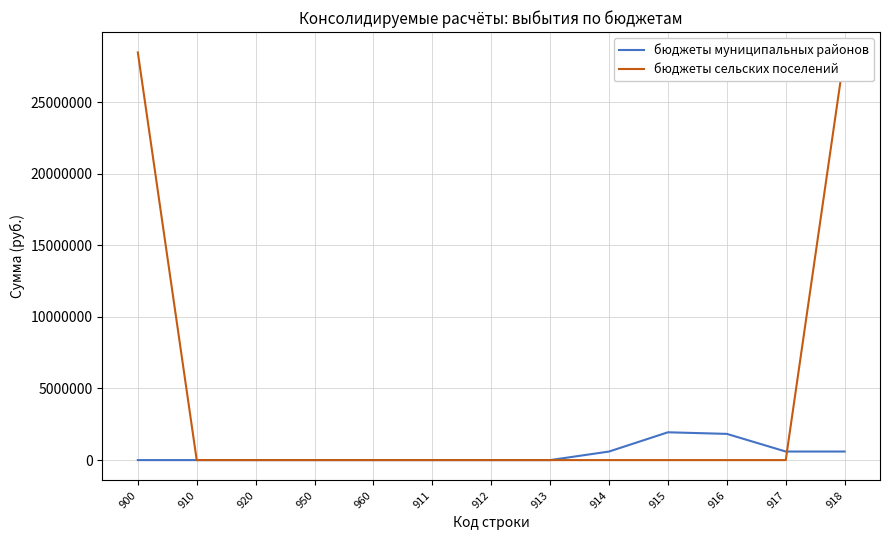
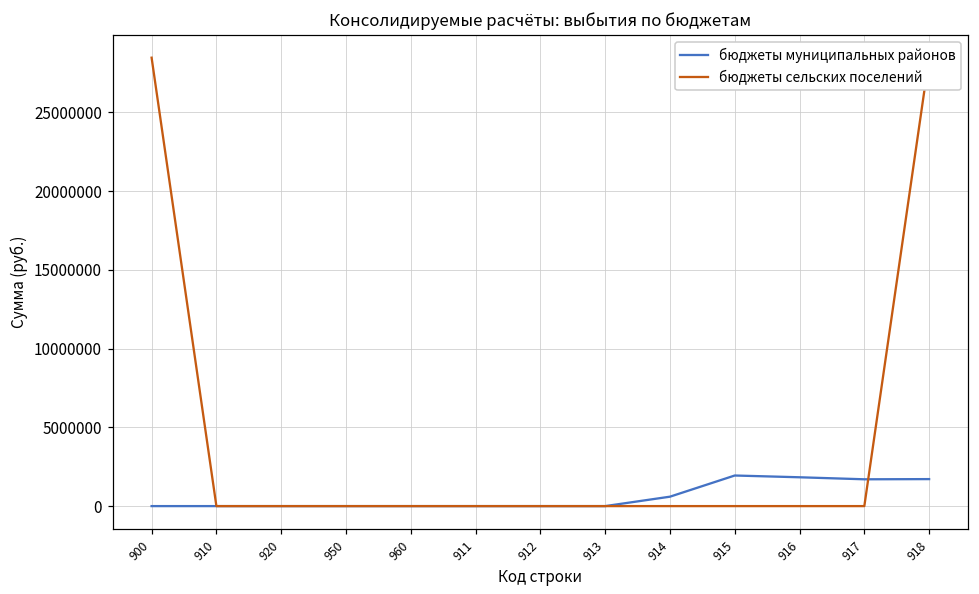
  {
    "бюджеты муниципальных районов": {
      "900": 0,
      "914": 600000,
      "915": 1900000,
      "916": 1800000,
-     "917": 600000,
-     "918": 600000
+     "917": 1700000,
+     "918": 1700000
    },
    "бюджеты сельских поселений": {
      "900": 28500000,
      "914": 0,
      "915": 0,
      "916": 0,
      "917": 0
    }
  }
